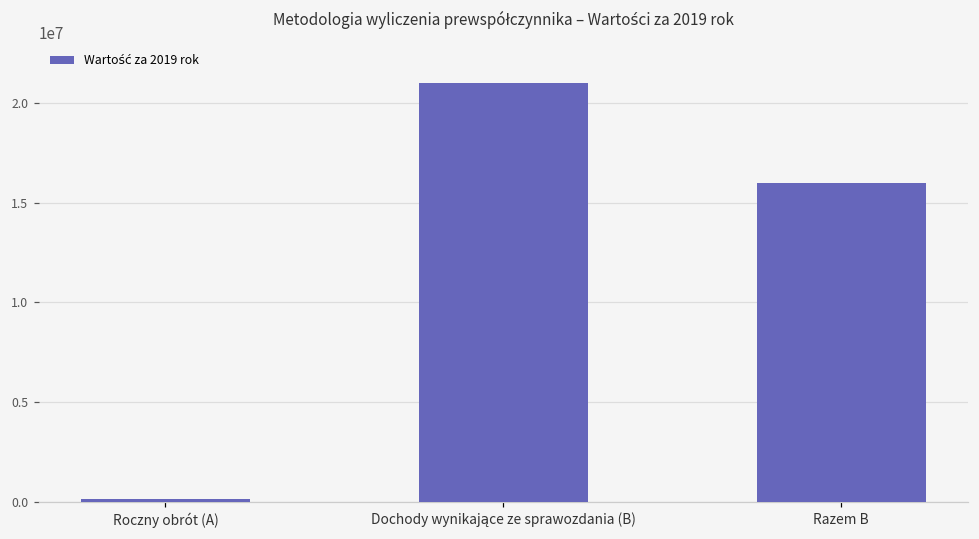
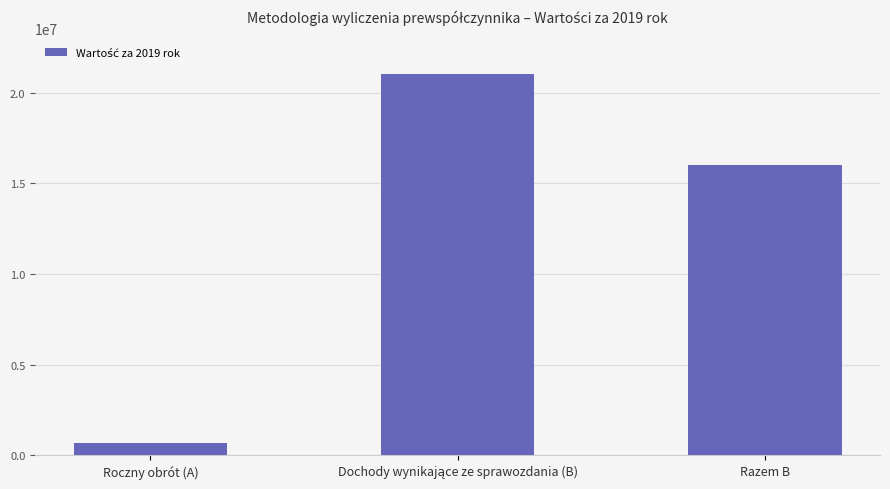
  {
-   "Roczny obrót (A)": 100000,
+   "Roczny obrót (A)": 700000,
    "Dochody wynikające ze sprawozdania (B)": 21000000,
    "Razem B": 16000000
  }
